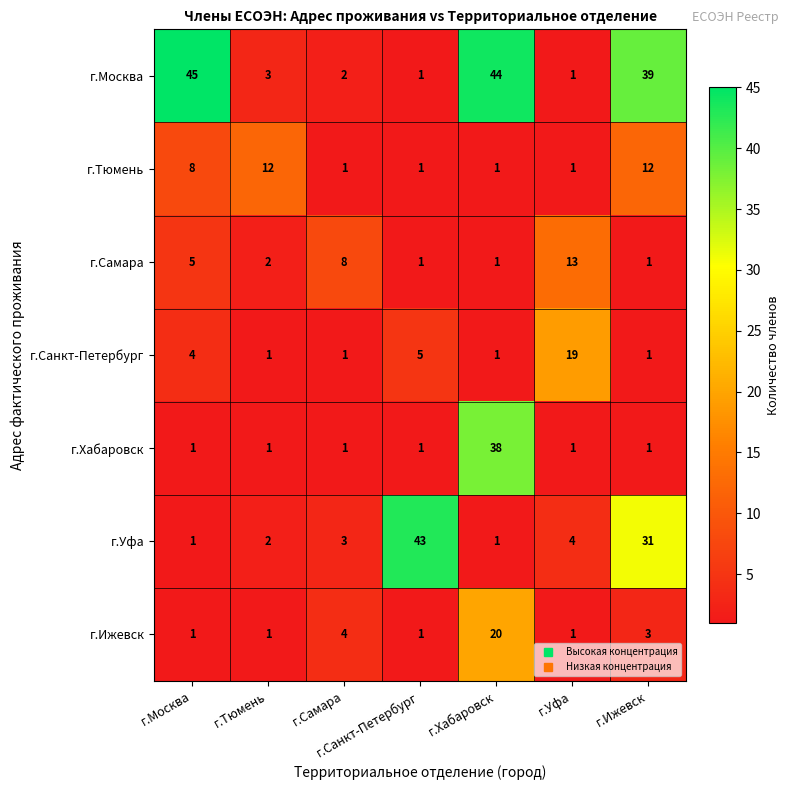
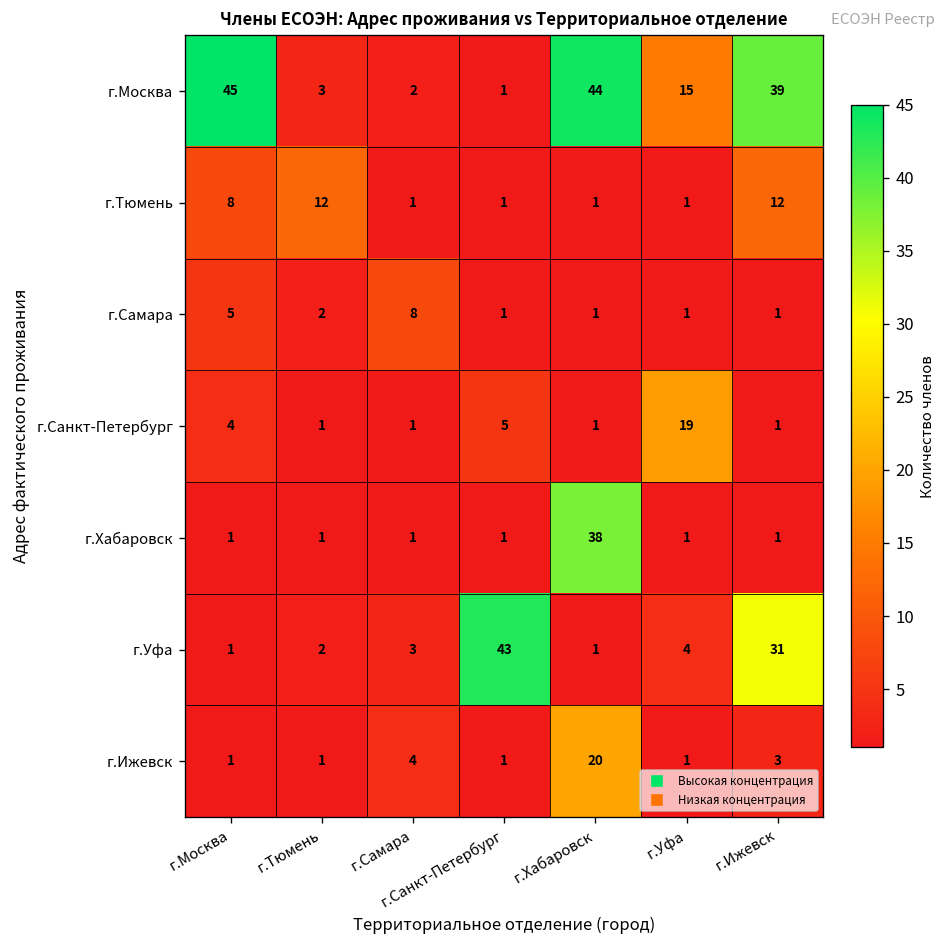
  {
    "г.Москва": {
      "г.Москва": 45,
      "г.Тюмень": 3,
      "г.Самара": 2,
      "г.Санкт-Петербург": 1,
      "г.Хабаровск": 44,
-     "г.Уфа": 1,
+     "г.Уфа": 15,
      "г.Ижевск": 39
    },
    "г.Тюмень": {
      "г.Москва": 8,
      "г.Тюмень": 12,
      "г.Самара": 1,
      "г.Санкт-Петербург": 1,
      "г.Хабаровск": 1,
      "г.Уфа": 1,
      "г.Ижевск": 12
    },
    "г.Самара": {
      "г.Москва": 5,
      "г.Тюмень": 2,
      "г.Самара": 8,
      "г.Санкт-Петербург": 1,
      "г.Хабаровск": 1,
-     "г.Уфа": 13,
+     "г.Уфа": 1,
      "г.Ижевск": 1
    },
    "г.Санкт-Петербург": {
      "г.Москва": 4,
      "г.Тюмень": 1,
      "г.Самара": 1,
      "г.Санкт-Петербург": 5,
      "г.Хабаровск": 1,
      "г.Уфа": 19,
      "г.Ижевск": 1
    },
    "г.Хабаровск": {
      "г.Москва": 1,
      "г.Тюмень": 1,
      "г.Самара": 1,
      "г.Санкт-Петербург": 1,
      "г.Хабаровск": 38,
      "г.Уфа": 1,
      "г.Ижевск": 1
    },
    "г.Уфа": {
      "г.Москва": 1,
      "г.Тюмень": 2,
      "г.Самара": 3,
      "г.Санкт-Петербург": 43,
      "г.Хабаровск": 1,
      "г.Уфа": 4,
      "г.Ижевск": 31
    },
    "г.Ижевск": {
      "г.Москва": 1,
      "г.Тюмень": 1,
      "г.Самара": 4,
      "г.Санкт-Петербург": 1,
      "г.Хабаровск": 20,
      "г.Уфа": 1,
      "г.Ижевск": 3
    }
  }
